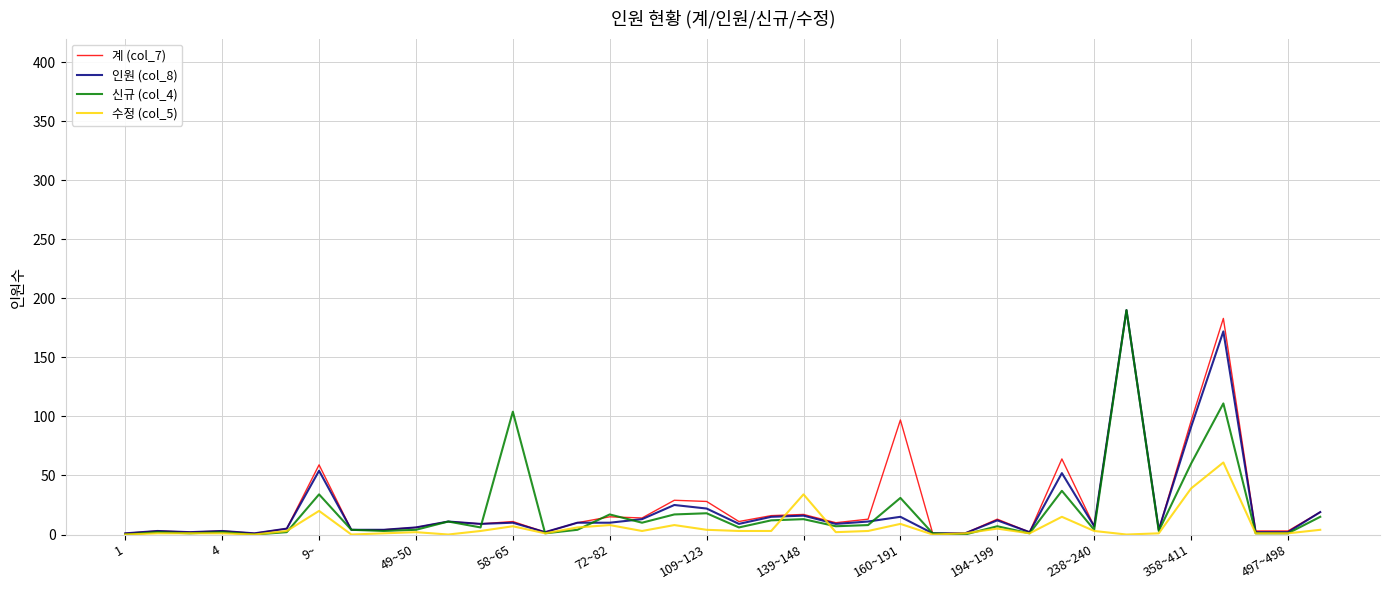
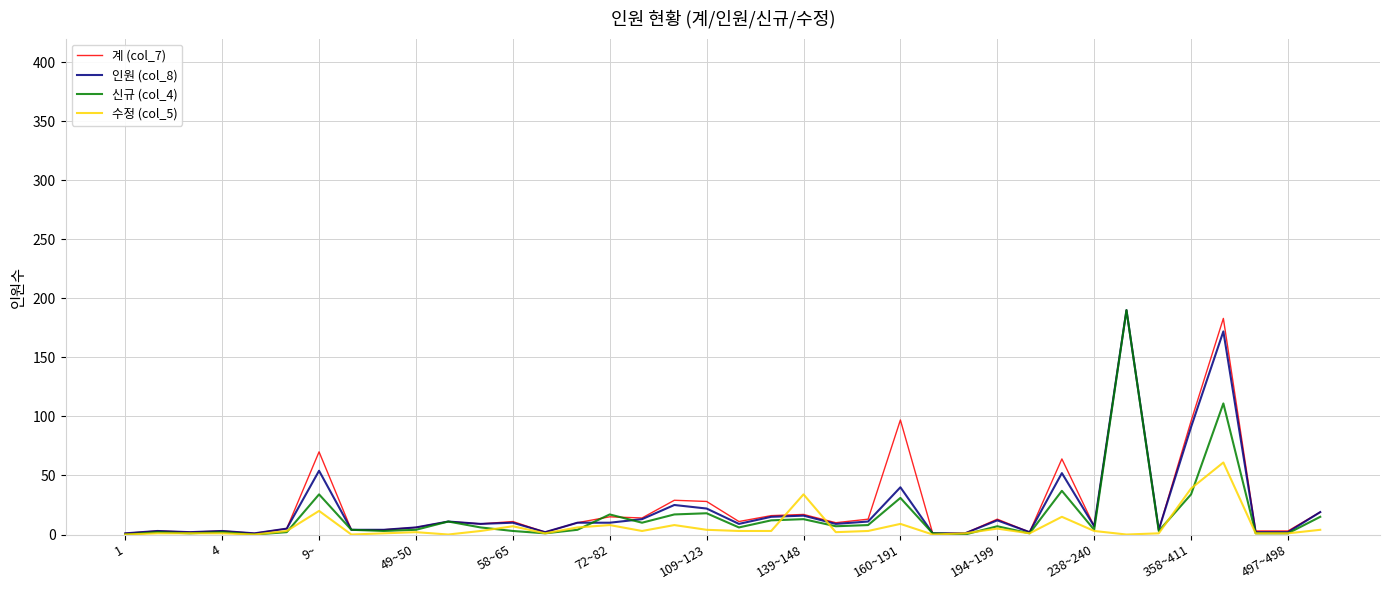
  {
    "계 (col_7)": {
-     "9~": 59,
+     "9~": 70,
      "109~123": 28,
      "160~191": 97,
      "358~411": 96
    },
    "인원 (col_8)": {
      "9~": 54,
      "109~123": 22,
-     "160~191": 15,
+     "160~191": 40,
      "358~411": 91
    },
    "신규 (col_4)": {
      "9~": 34,
-     "58~65": 104,
+     "58~65": 3,
      "109~123": 18,
      "139~148": 13,
      "160~191": 31,
-     "358~411": 60
+     "358~411": 34
    },
    "수정 (col_5)": {
      "9~": 20,
      "58~65": 7,
      "109~123": 4,
      "139~148": 34,
      "160~191": 9,
      "358~411": 39
    }
  }
